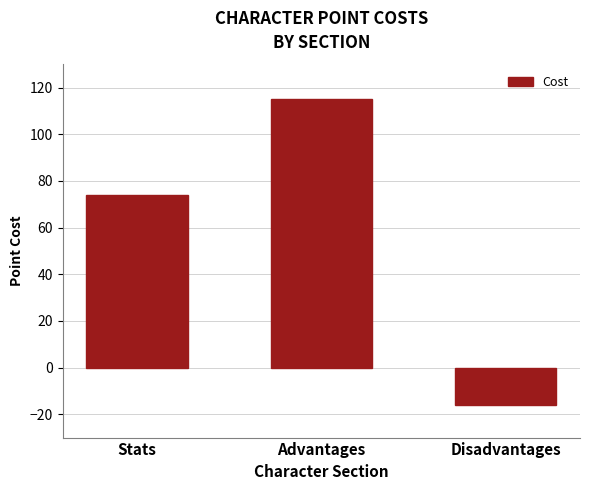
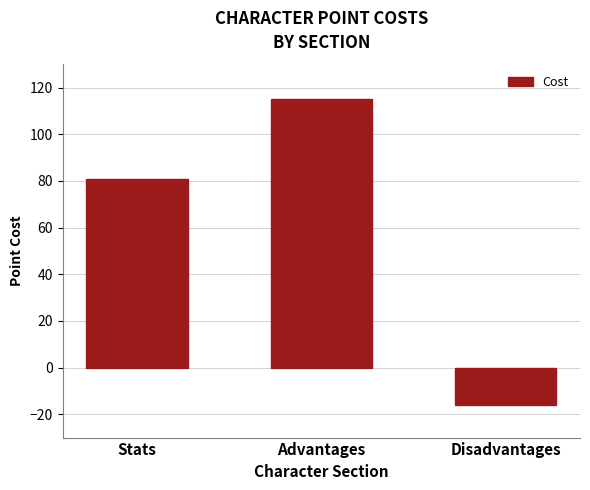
  {
-   "Stats": 74,
+   "Stats": 81,
    "Advantages": 115,
    "Disadvantages": -16
  }
